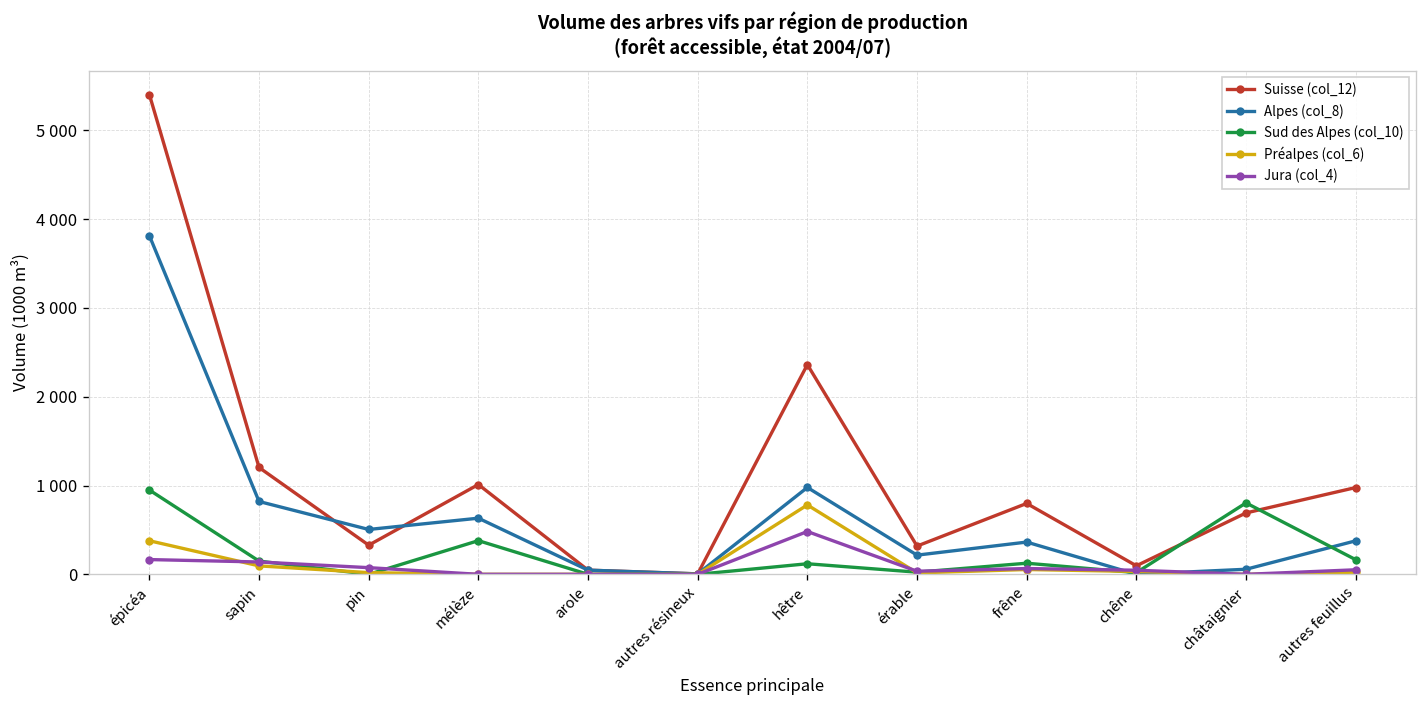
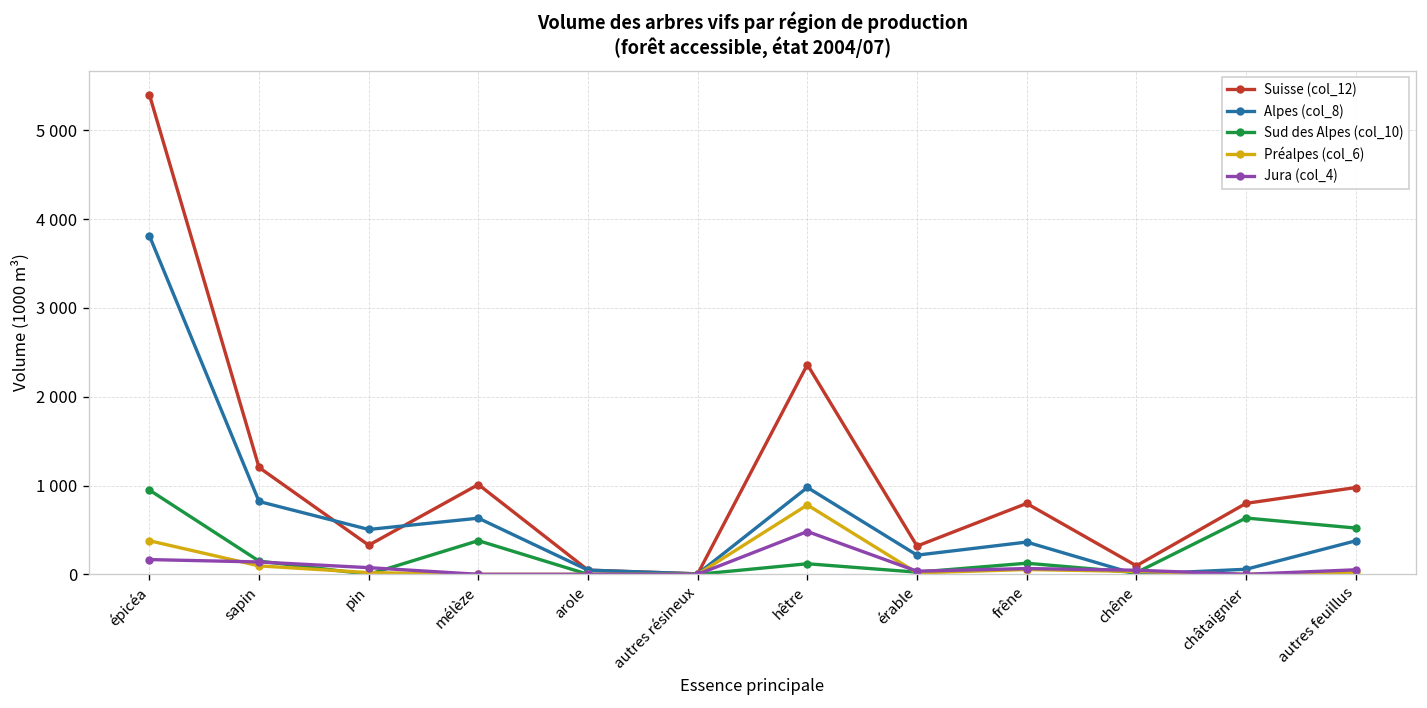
  {
    "Suisse (col_12)": {
      "épicéa": 5400,
      "sapin": 1200,
      "pin": 300,
      "mélèze": 1000,
      "hêtre": 2400,
      "érable": 300,
      "frêne": 800,
      "chêne": 100,
-     "châtaignier": 700,
+     "châtaignier": 800,
      "autres feuillus": 1000
    },
    "Alpes (col_8)": {
      "épicéa": 3800,
      "sapin": 800,
      "pin": 500,
      "mélèze": 600,
      "hêtre": 1000,
      "érable": 200,
      "frêne": 400,
      "châtaignier": 100,
      "autres feuillus": 400
    },
    "Sud des Alpes (col_10)": {
      "épicéa": 900,
      "mélèze": 400,
      "hêtre": 100,
      "frêne": 100,
-     "châtaignier": 800,
-     "autres feuillus": 200
+     "châtaignier": 600,
+     "autres feuillus": 500
    },
    "Préalpes (col_6)": {
      "épicéa": 400,
      "sapin": 100,
      "hêtre": 800
    },
    "Jura (col_4)": {
      "épicéa": 200,
      "pin": 100,
      "hêtre": 500
    }
  }
